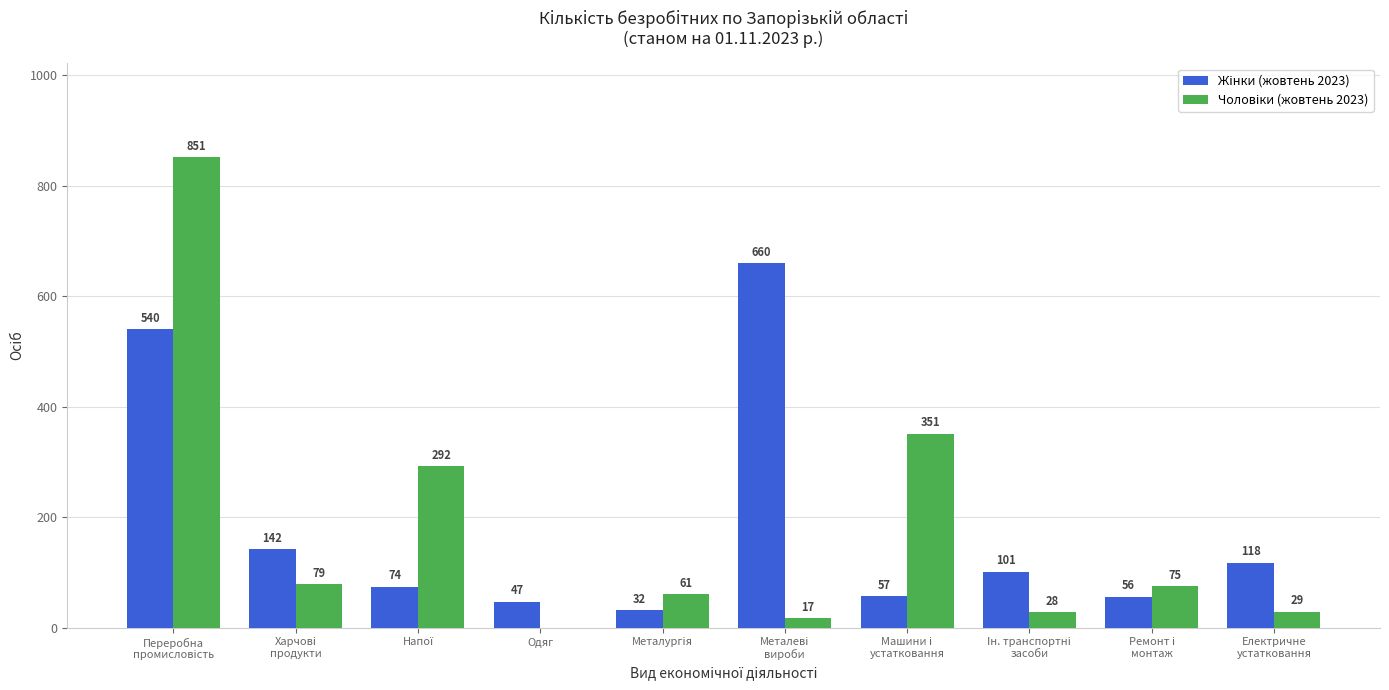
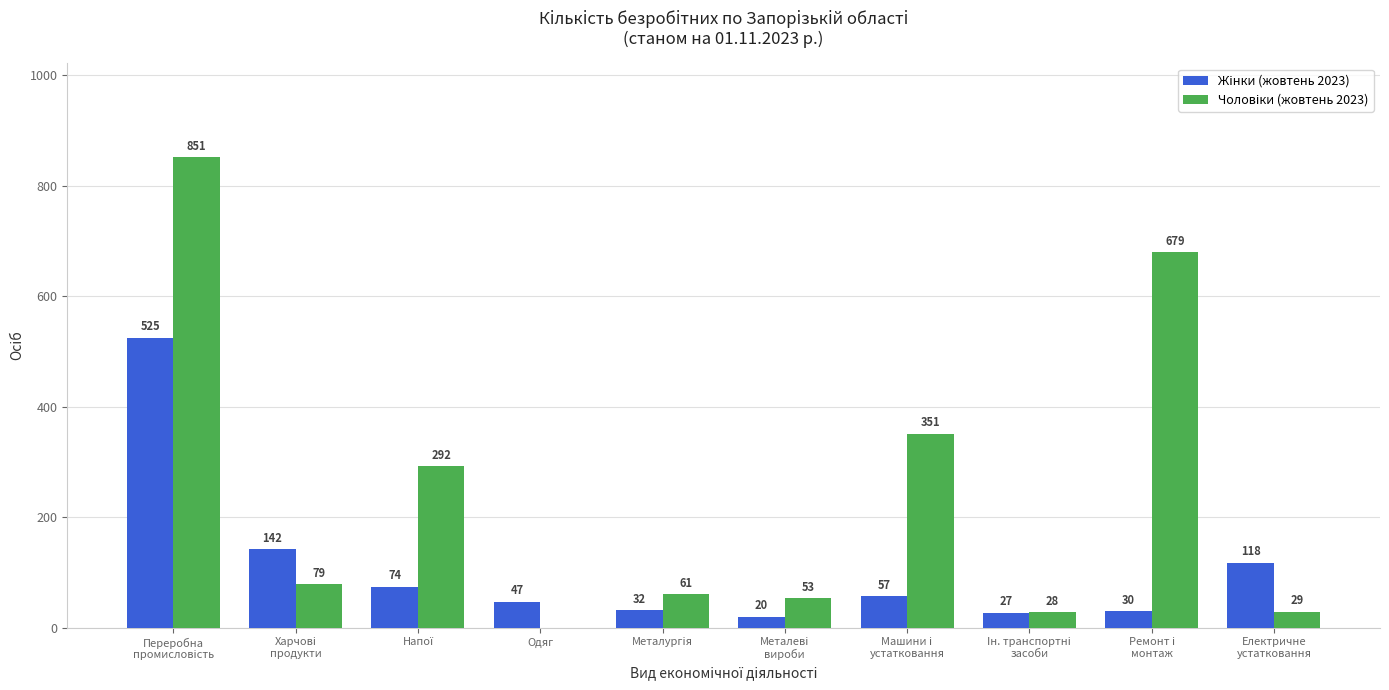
  {
    "Жінки (жовтень 2023)": {
-     "Переробна промисловість": 540,
+     "Переробна промисловість": 525,
      "Харчові продукти": 142,
      "Напої": 74,
      "Одяг": 47,
      "Металургія": 32,
-     "Металеві вироби": 660,
+     "Металеві вироби": 20,
      "Машини і устатковання": 57,
-     "Ін. транспортні засоби": 101,
-     "Ремонт і монтаж": 56,
+     "Ін. транспортні засоби": 27,
+     "Ремонт і монтаж": 30,
      "Електричне устатковання": 118
    },
    "Чоловіки (жовтень 2023)": {
      "Переробна промисловість": 851,
      "Харчові продукти": 79,
      "Напої": 292,
      "Металургія": 61,
-     "Металеві вироби": 17,
+     "Металеві вироби": 53,
      "Машини і устатковання": 351,
      "Ін. транспортні засоби": 28,
-     "Ремонт і монтаж": 75,
+     "Ремонт і монтаж": 679,
      "Електричне устатковання": 29
    }
  }
